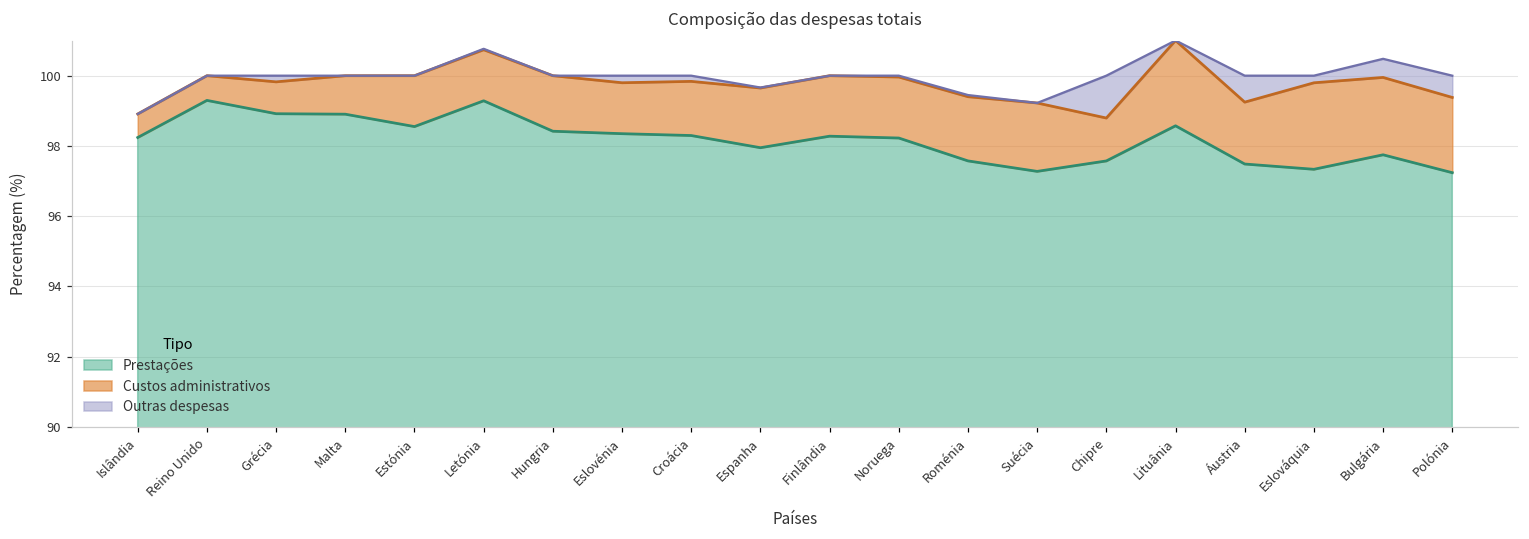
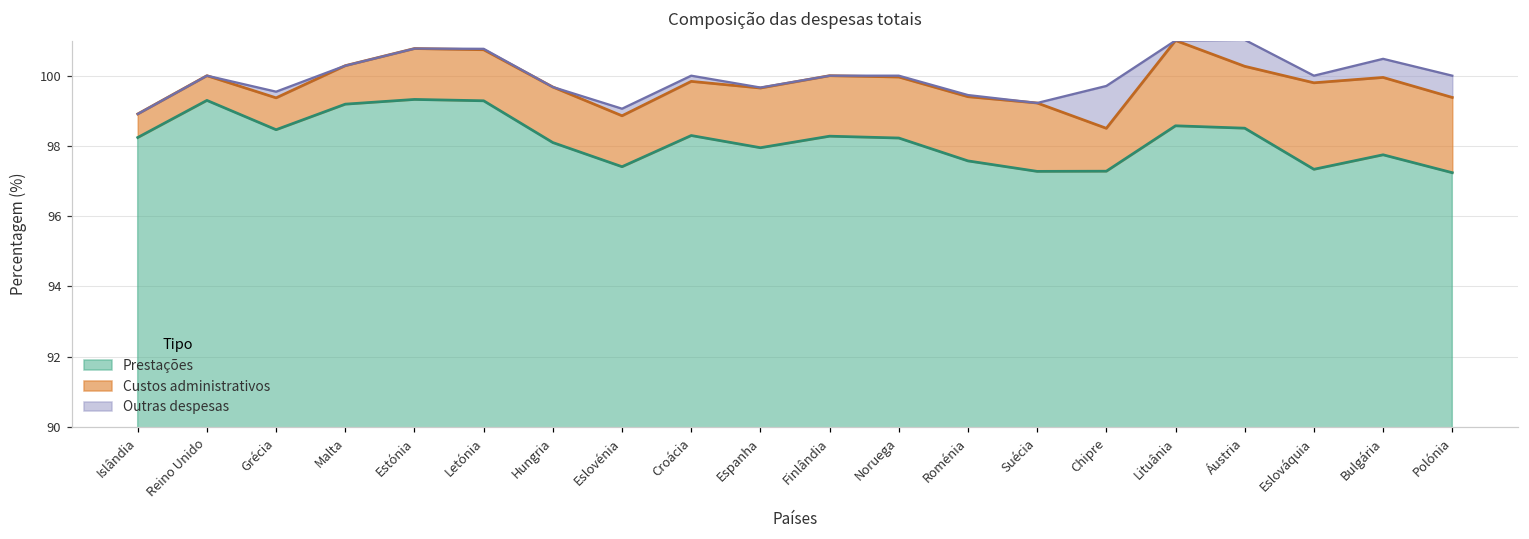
  {
    "Prestações": {
      "Islândia": 98.2,
      "Reino Unido": 99.3,
-     "Grécia": 98.9,
-     "Malta": 98.9,
-     "Estónia": 98.6,
+     "Grécia": 98.5,
+     "Malta": 99.2,
+     "Estónia": 99.3,
      "Letónia": 99.3,
-     "Hungria": 98.4,
-     "Eslovénia": 98.3,
+     "Hungria": 98.1,
+     "Eslovénia": 97.4,
      "Croácia": 98.3,
      "Espanha": 97.9,
      "Finlândia": 98.3,
      "Noruega": 98.2,
      "Roménia": 97.6,
      "Suécia": 97.3,
-     "Chipre": 97.6,
+     "Chipre": 97.3,
      "Lituânia": 98.6,
-     "Áustria": 97.5,
+     "Áustria": 98.5,
      "Eslováquia": 97.3,
      "Bulgária": 97.7,
      "Polónia": 97.2
    },
    "Custos administrativos": {
      "Grécia": 0.9,
      "Eslovénia": 1.5,
      "Croácia": 1.5,
      "Chipre": 1.2,
      "Áustria": 1.8,
      "Eslováquia": 2.5,
      "Bulgária": 2.2,
      "Polónia": 2.1
    },
    "Outras despesas": {
      "Grécia": 0.2,
      "Eslovénia": 0.2,
      "Croácia": 0.2,
      "Chipre": 1.2,
      "Áustria": 0.8,
      "Eslováquia": 0.2,
      "Bulgária": 0.5,
      "Polónia": 0.6
    }
  }
